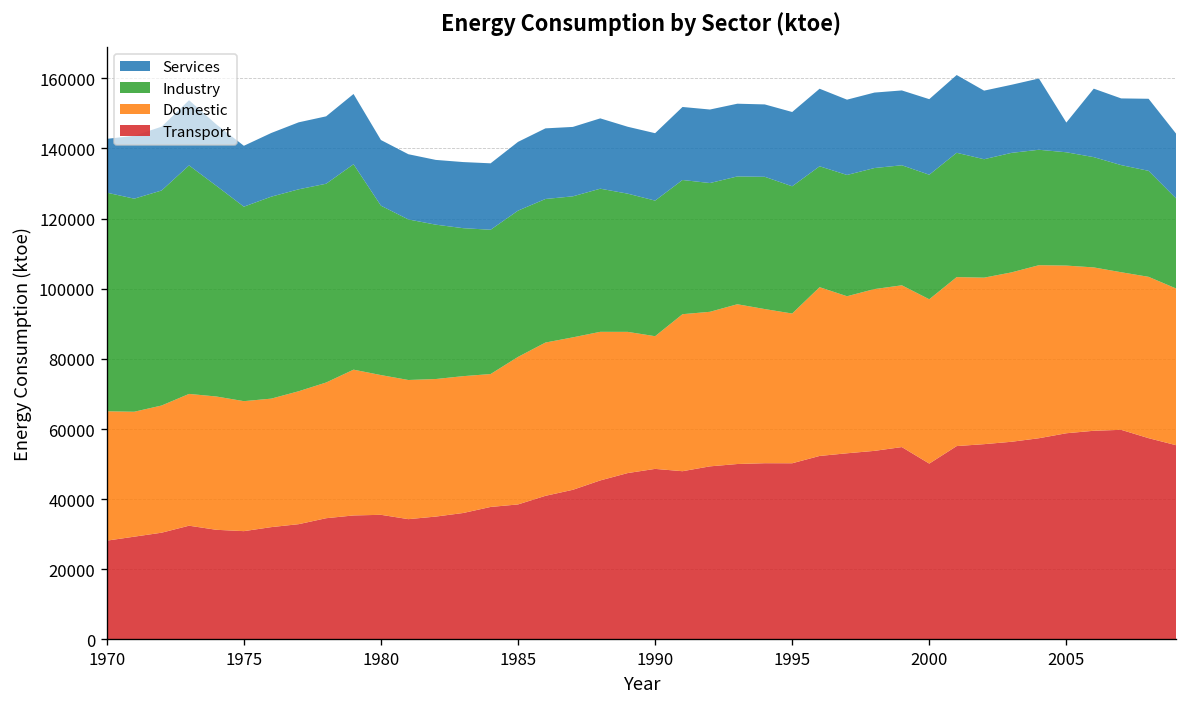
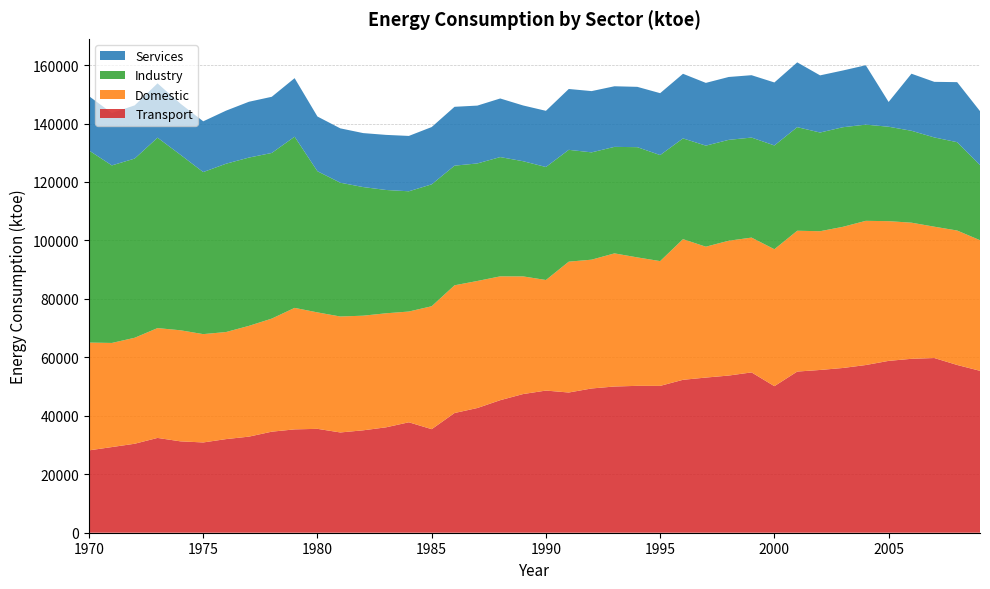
  {
    "Transport": {
      "1970": 28000,
      "1975": 31000,
      "1980": 36000,
-     "1985": 39000,
+     "1985": 35000,
      "1990": 49000,
      "1995": 50000,
      "2000": 50000,
      "2005": 59000
    },
    "Domestic": {
      "1970": 37000,
      "1975": 37000,
      "1980": 40000,
      "1985": 42000,
      "1990": 38000,
      "1995": 43000,
      "2000": 47000,
      "2005": 48000
    },
    "Industry": {
-     "1970": 62000,
+     "1970": 66000,
      "1975": 55000,
      "1980": 48000,
      "1985": 42000,
      "1990": 39000,
      "1995": 36000,
      "2000": 36000,
      "2005": 32000
    },
    "Services": {
-     "1970": 15000,
+     "1970": 19000,
      "1975": 17000,
      "1980": 19000,
      "1985": 20000,
      "1990": 19000,
      "1995": 21000,
      "2000": 22000,
      "2005": 8000
    }
  }
